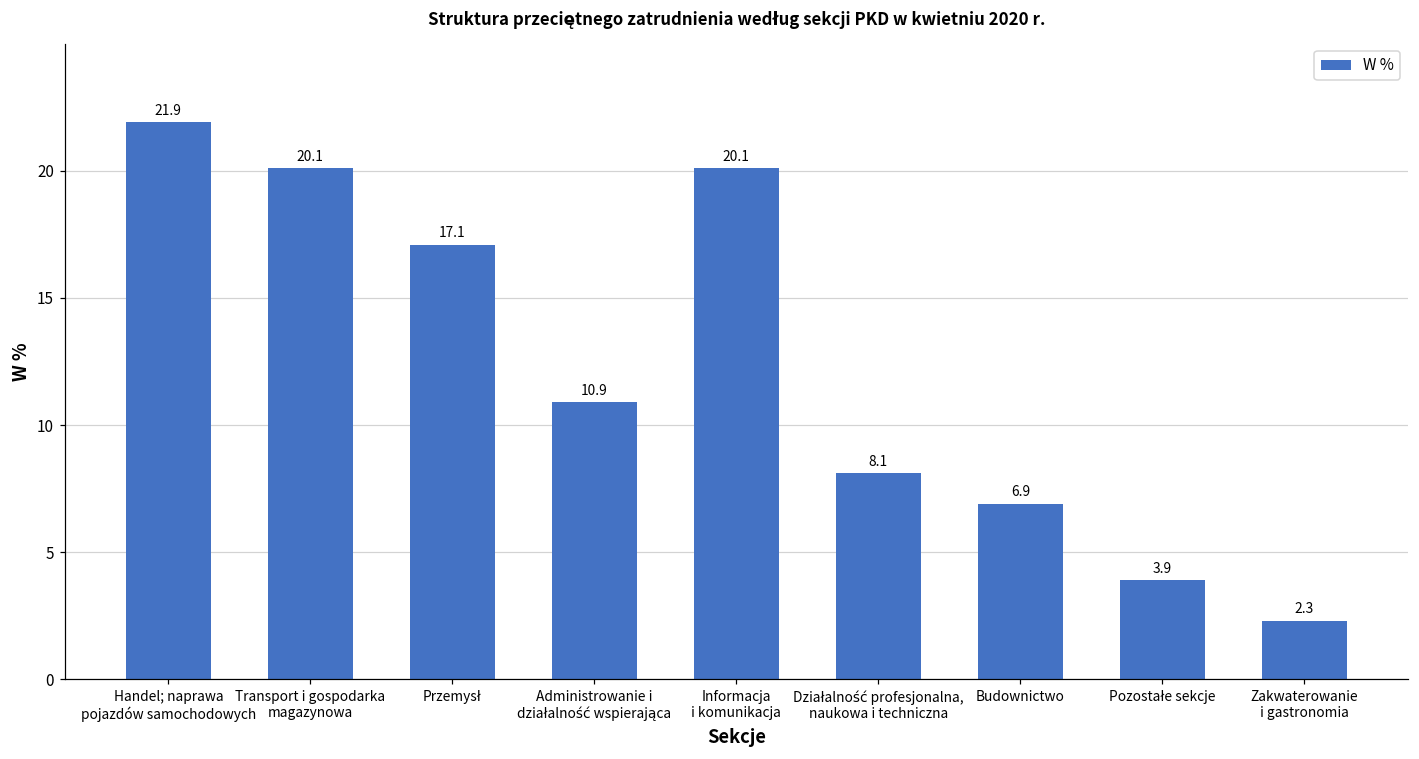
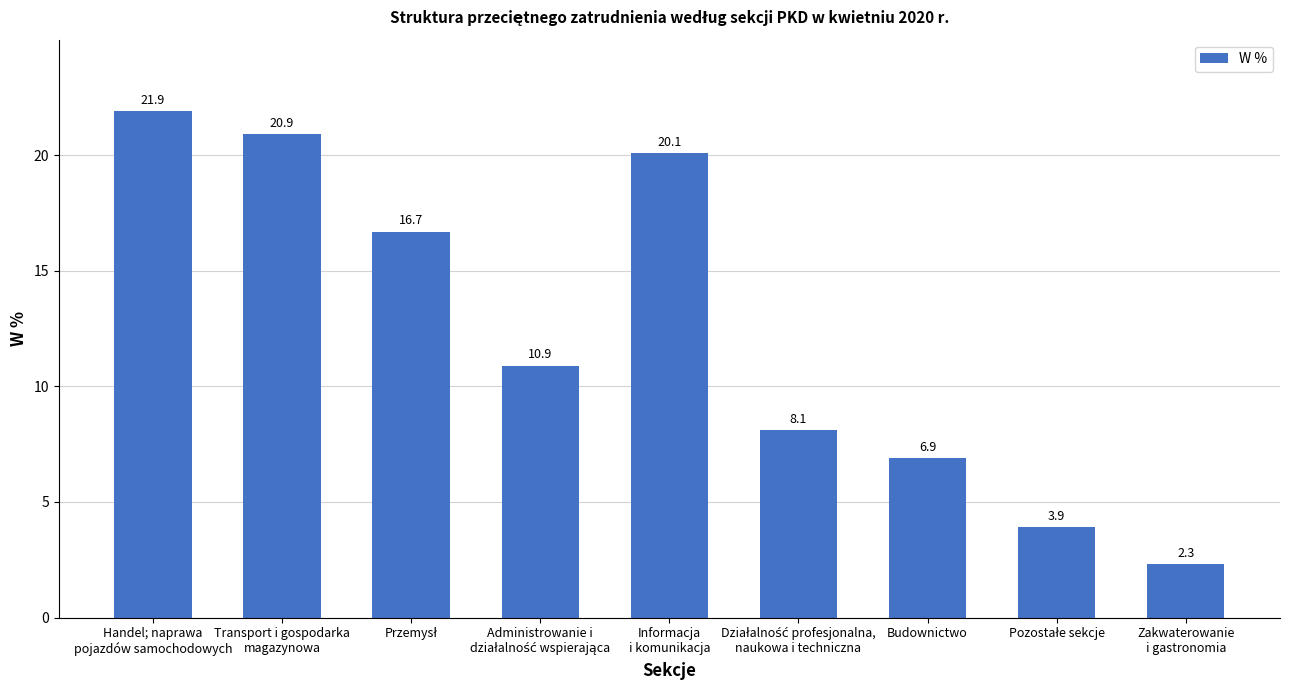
  {
    "Handel; naprawa pojazdów samochodowych": 21.9,
-   "Transport i gospodarka magazynowa": 20.1,
-   "Przemysł": 17.1,
+   "Transport i gospodarka magazynowa": 20.9,
+   "Przemysł": 16.7,
    "Administrowanie i działalność wspierająca": 10.9,
    "Informacja i komunikacja": 20.1,
    "Działalność profesjonalna, naukowa i techniczna": 8.1,
    "Budownictwo": 6.9,
    "Pozostałe sekcje": 3.9,
    "Zakwaterowanie i gastronomia": 2.3
  }
